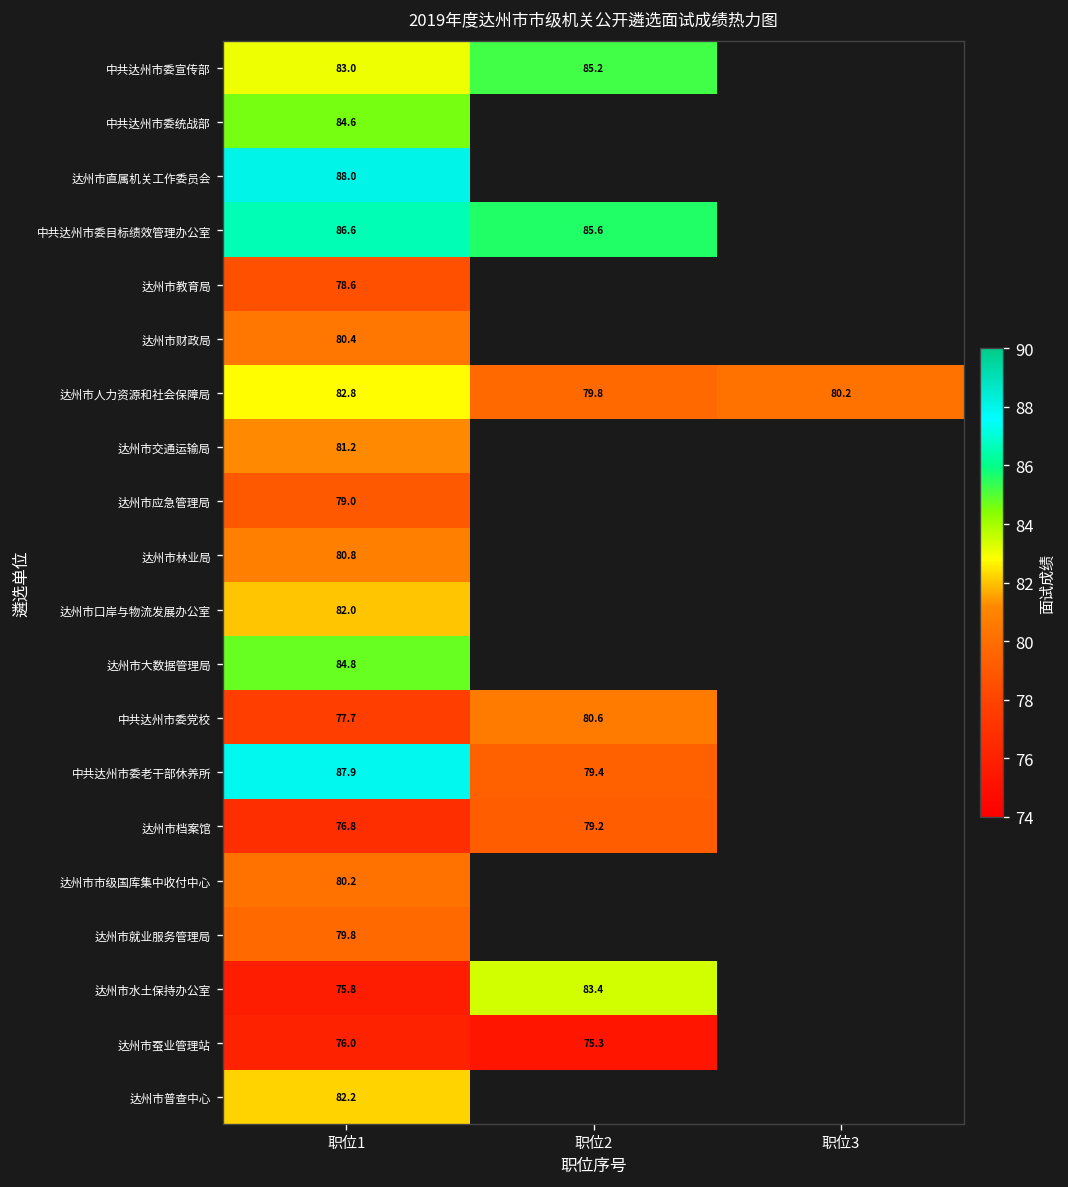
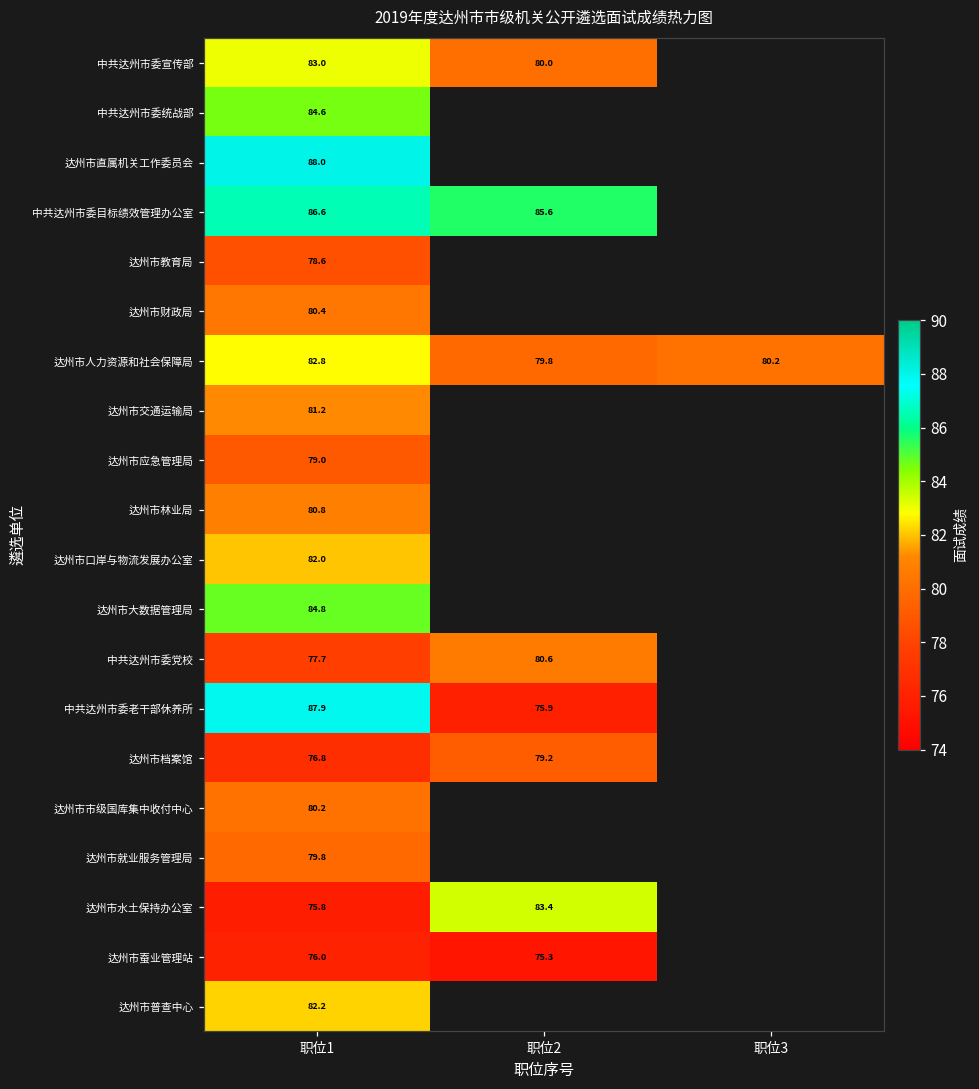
  {
    "中共达州市委宣传部": {
      "职位1": 83.0,
-     "职位2": 85.2
+     "职位2": 80.0
    },
    "中共达州市委统战部": {
      "职位1": 84.6
    },
    "达州市直属机关工作委员会": {
      "职位1": 88.0
    },
    "中共达州市委目标绩效管理办公室": {
      "职位1": 86.6,
      "职位2": 85.6
    },
    "达州市教育局": {
      "职位1": 78.6
    },
    "达州市财政局": {
      "职位1": 80.4
    },
    "达州市人力资源和社会保障局": {
      "职位1": 82.8,
      "职位2": 79.8,
      "职位3": 80.2
    },
    "达州市交通运输局": {
      "职位1": 81.2
    },
    "达州市应急管理局": {
      "职位1": 79.0
    },
    "达州市林业局": {
      "职位1": 80.8
    },
    "达州市口岸与物流发展办公室": {
      "职位1": 82.0
    },
    "达州市大数据管理局": {
      "职位1": 84.8
    },
    "中共达州市委党校": {
      "职位1": 77.7,
      "职位2": 80.6
    },
    "中共达州市委老干部休养所": {
      "职位1": 87.9,
-     "职位2": 79.4
+     "职位2": 75.9
    },
    "达州市档案馆": {
      "职位1": 76.8,
      "职位2": 79.2
    },
    "达州市市级国库集中收付中心": {
      "职位1": 80.2
    },
    "达州市就业服务管理局": {
      "职位1": 79.8
    },
    "达州市水土保持办公室": {
      "职位1": 75.8,
      "职位2": 83.4
    },
    "达州市蚕业管理站": {
      "职位1": 76.0,
      "职位2": 75.3
    },
    "达州市普查中心": {
      "职位1": 82.2
    }
  }
